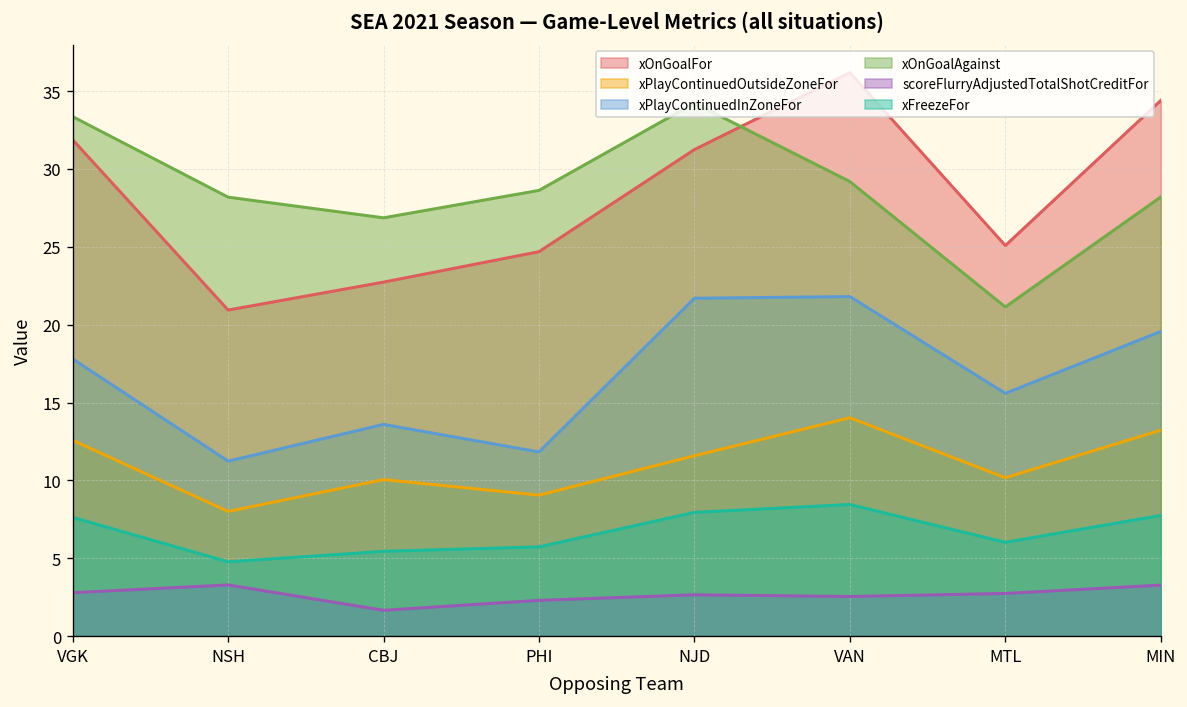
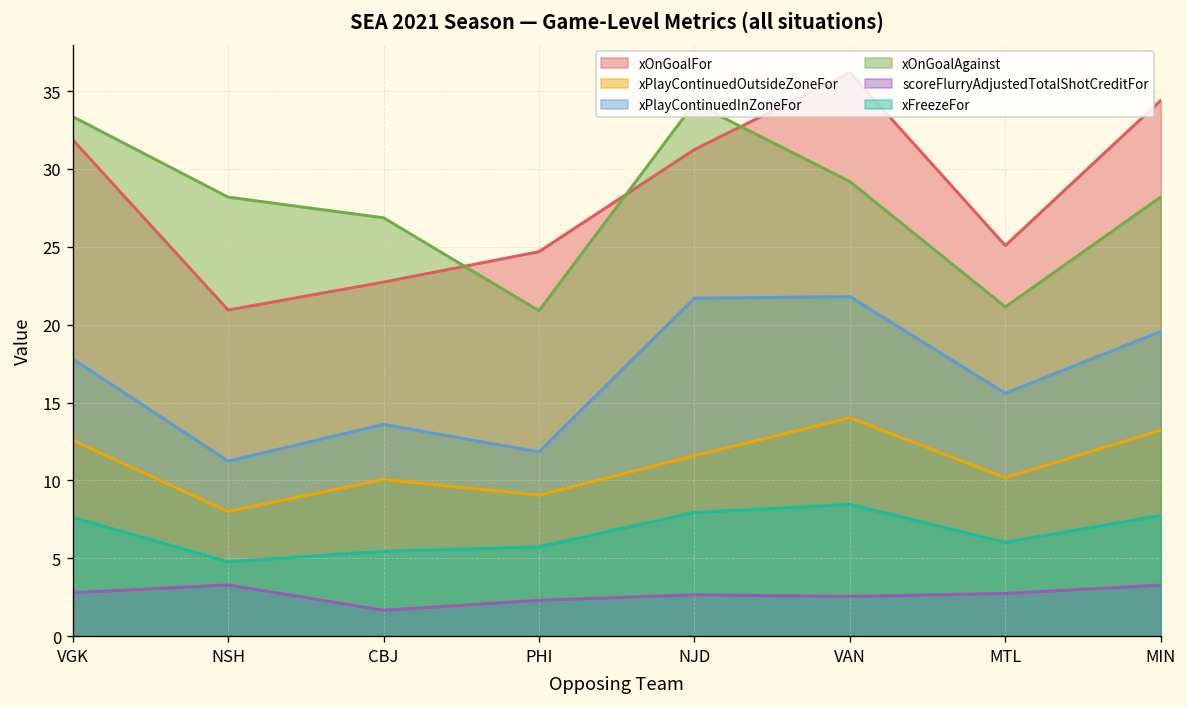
  {
    "xOnGoalFor": {
      "VGK": 31.9,
      "NSH": 20.9,
      "CBJ": 22.7,
      "PHI": 24.7,
      "NJD": 31.2,
      "MTL": 25.1,
      "MIN": 34.4
    },
    "xPlayContinuedOutsideZoneFor": {
      "VGK": 12.6,
      "NSH": 8.0,
      "CBJ": 10.1,
      "PHI": 9.1,
      "NJD": 11.6,
      "VAN": 14.0,
      "MTL": 10.2,
      "MIN": 13.2
    },
    "xPlayContinuedInZoneFor": {
      "VGK": 17.8,
      "NSH": 11.2,
      "CBJ": 13.6,
      "PHI": 11.8,
      "NJD": 21.7,
      "VAN": 21.8,
      "MTL": 15.6,
      "MIN": 19.6
    },
    "xOnGoalAgainst": {
      "VGK": 33.4,
      "NSH": 28.2,
      "CBJ": 26.9,
-     "PHI": 28.6,
+     "PHI": 20.9,
      "VAN": 29.2,
      "MTL": 21.1,
      "MIN": 28.2
    },
    "scoreFlurryAdjustedTotalShotCreditFor": {
      "VGK": 2.8,
      "NSH": 3.3,
      "CBJ": 1.7,
      "PHI": 2.3,
      "NJD": 2.7,
      "VAN": 2.5,
      "MTL": 2.7,
      "MIN": 3.3
    },
    "xFreezeFor": {
      "VGK": 7.6,
      "NSH": 4.8,
      "CBJ": 5.4,
      "PHI": 5.7,
      "NJD": 7.9,
      "VAN": 8.5,
      "MTL": 6.0,
      "MIN": 7.8
    }
  }
